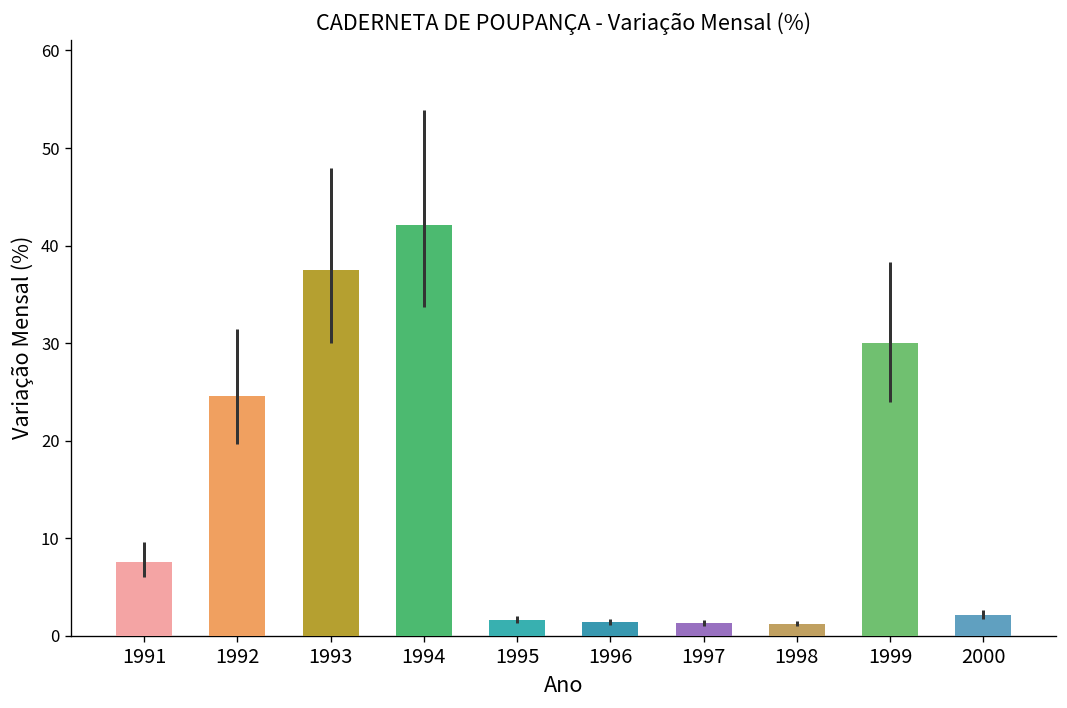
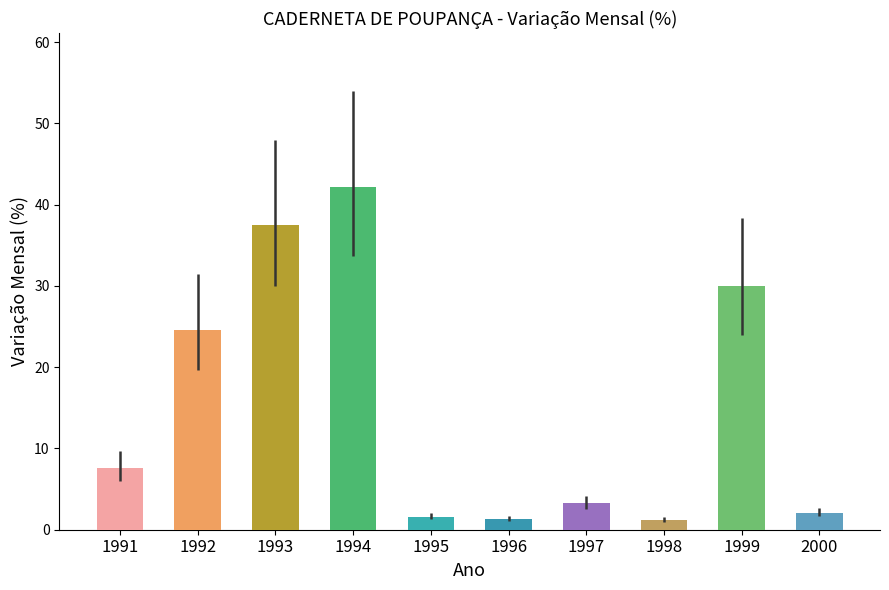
  {
    "1991": 8,
    "1992": 25,
    "1993": 37,
    "1994": 42,
    "1995": 2,
    "1996": 1,
-   "1997": 1,
+   "1997": 3,
    "1998": 1,
    "1999": 30,
    "2000": 2
  }
